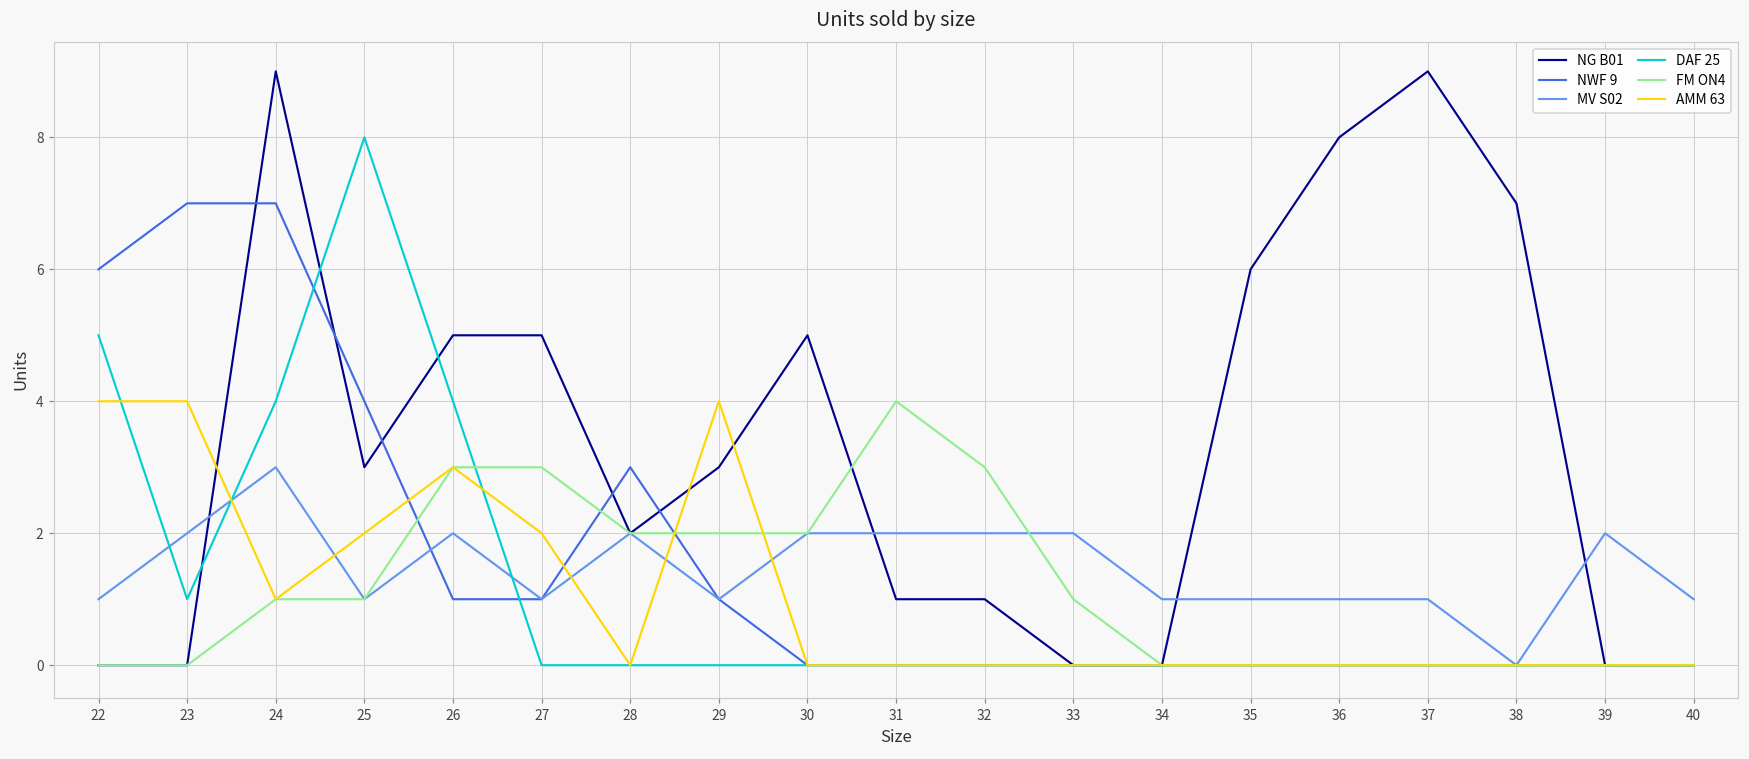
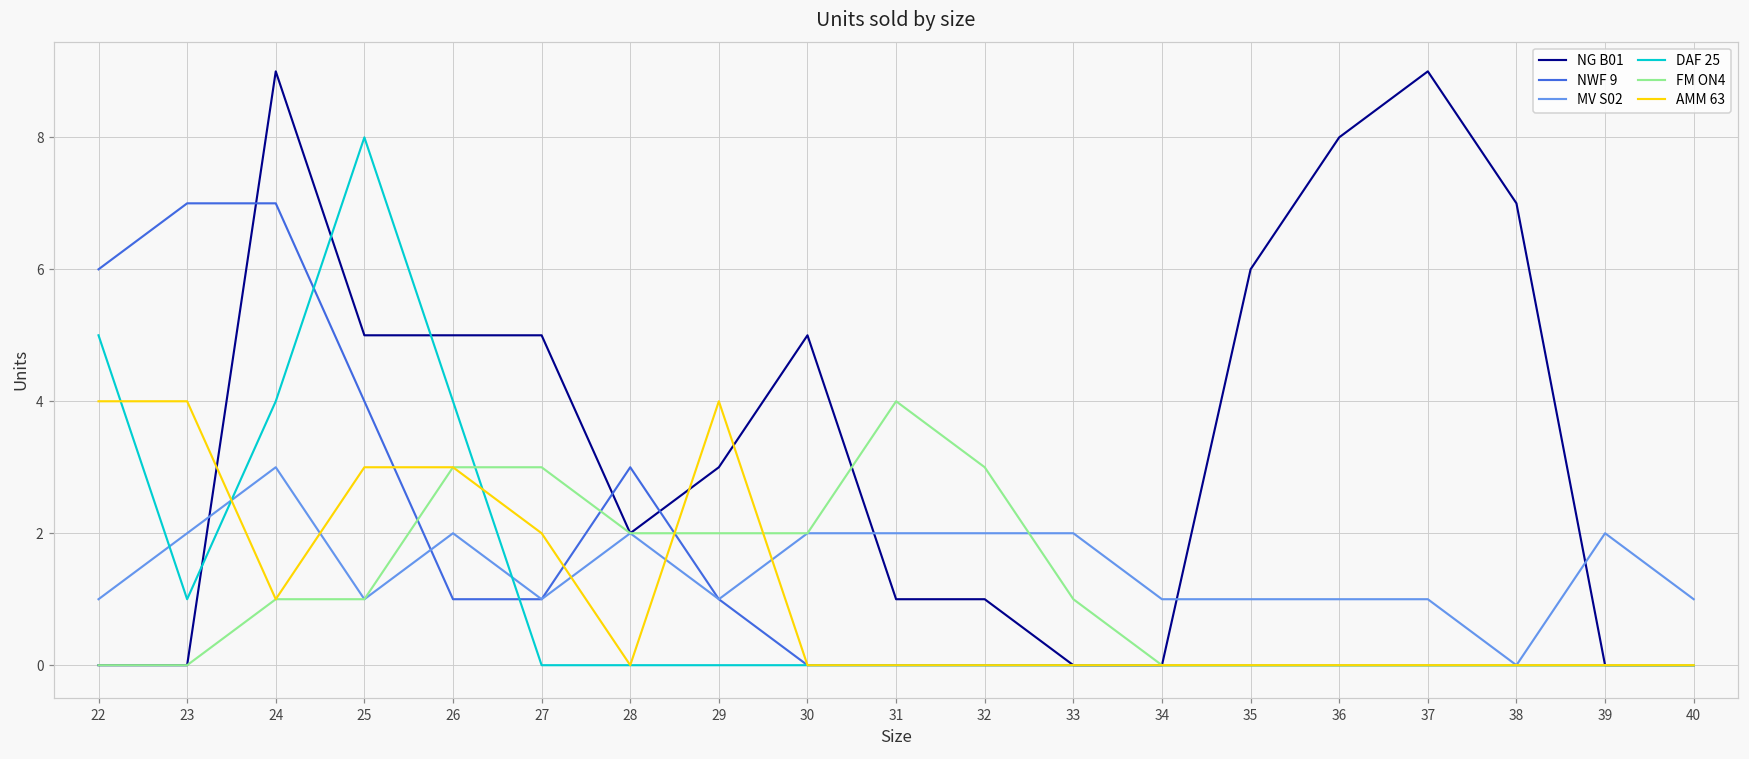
  {
    "NG B01": {
      "24": 9,
-     "25": 3,
+     "25": 5,
      "26": 5,
      "27": 5,
      "29": 3,
      "30": 5,
      "31": 1,
      "32": 1,
      "35": 6,
      "36": 8,
      "37": 9,
      "38": 7
    },
    "DAF 25": {
      "22": 5,
      "23": 1,
      "24": 4,
      "25": 8,
      "26": 4,
      "27": 0,
      "29": 0
    },
    "FM ON4": {
      "27": 3,
      "29": 2,
      "31": 4,
      "32": 3,
      "33": 1
    },
    "AMM 63": {
      "22": 4,
      "23": 4,
-     "25": 2,
+     "25": 3,
      "27": 2,
      "29": 4
    }
  }
